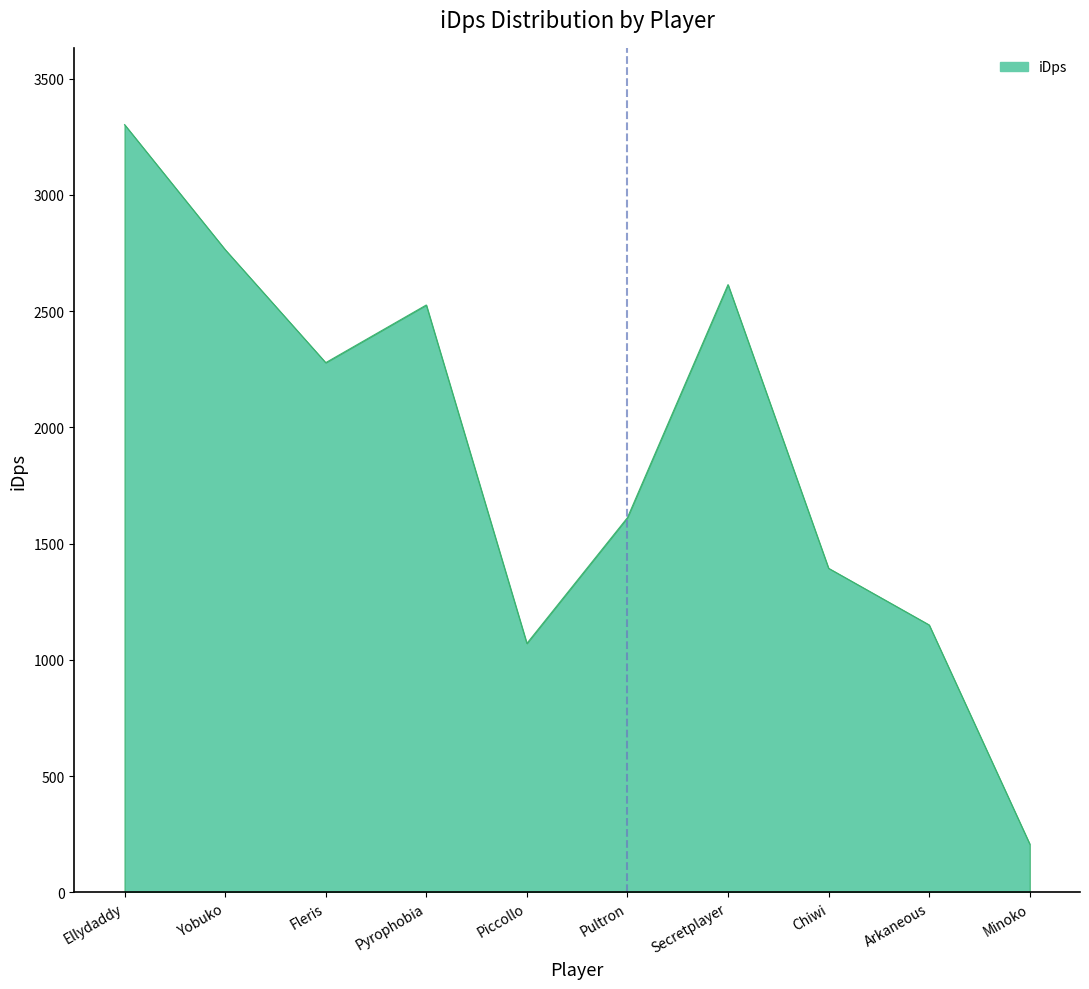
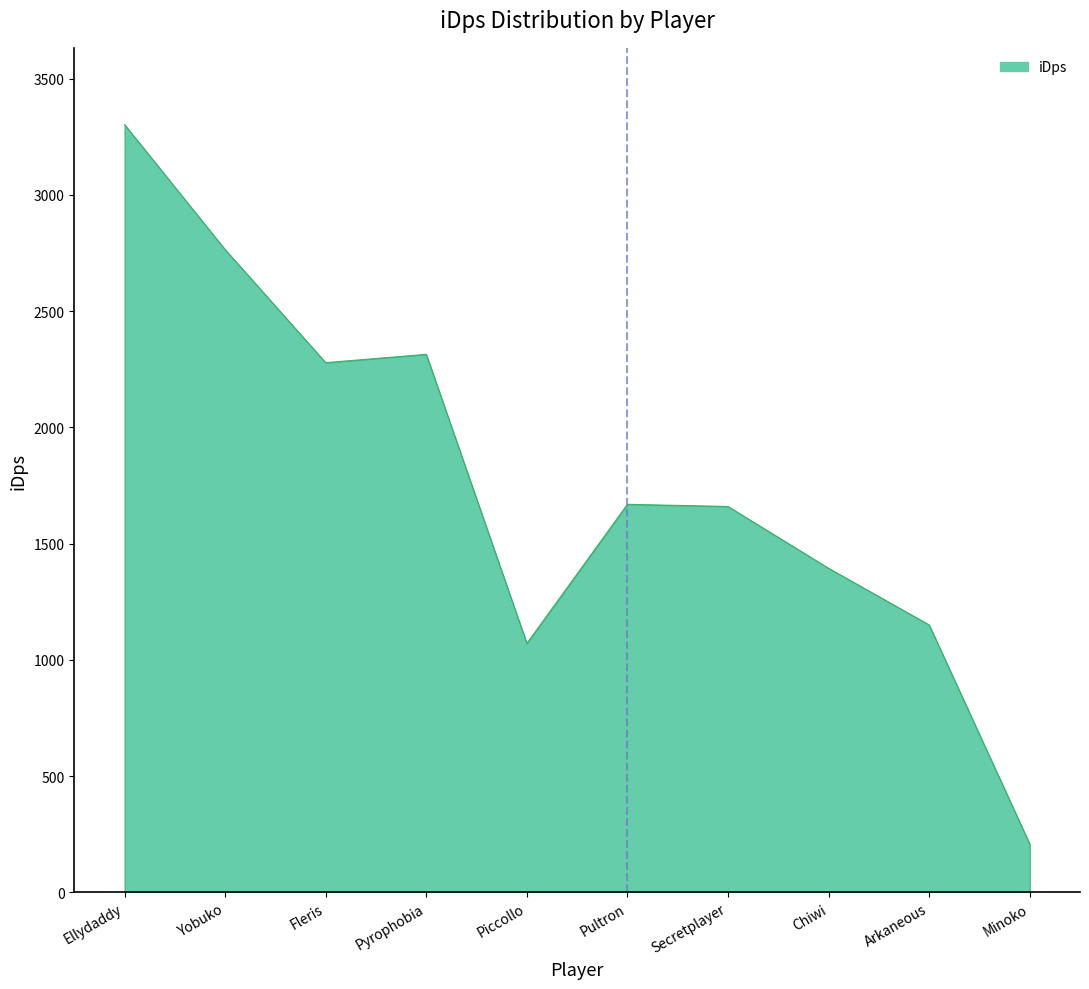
  {
    "Ellydaddy": 3300,
    "Yobuko": 2760,
    "Fleris": 2280,
-   "Pyrophobia": 2530,
+   "Pyrophobia": 2310,
    "Piccollo": 1070,
-   "Pultron": 1610,
-   "Secretplayer": 2610,
+   "Pultron": 1670,
+   "Secretplayer": 1660,
    "Chiwi": 1390,
    "Arkaneous": 1150,
    "Minoko": 210
  }
